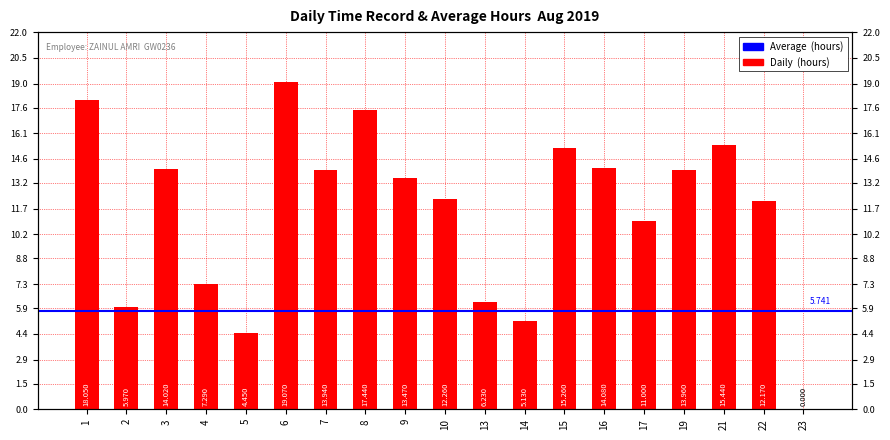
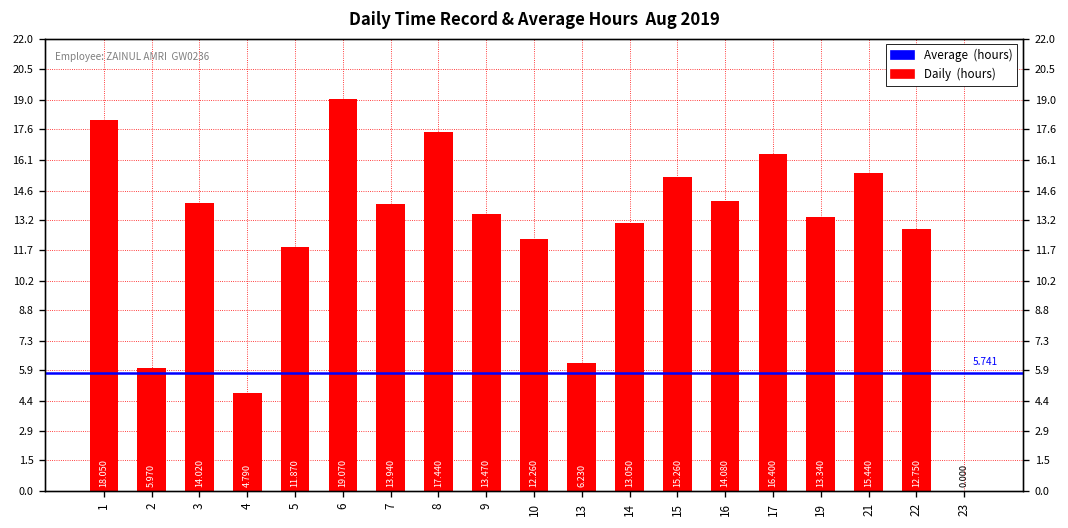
  {
    "1": 18.050,
    "2": 5.970,
    "3": 14.020,
-   "4": 7.290,
-   "5": 4.450,
+   "4": 4.790,
+   "5": 11.870,
    "6": 19.070,
    "7": 13.940,
    "8": 17.440,
    "9": 13.470,
    "10": 12.260,
    "13": 6.230,
-   "14": 5.130,
+   "14": 13.050,
    "15": 15.260,
    "16": 14.080,
-   "17": 11.000,
-   "19": 13.960,
+   "17": 16.400,
+   "19": 13.340,
    "21": 15.440,
-   "22": 12.170,
+   "22": 12.750,
    "23": 0.000
  }
